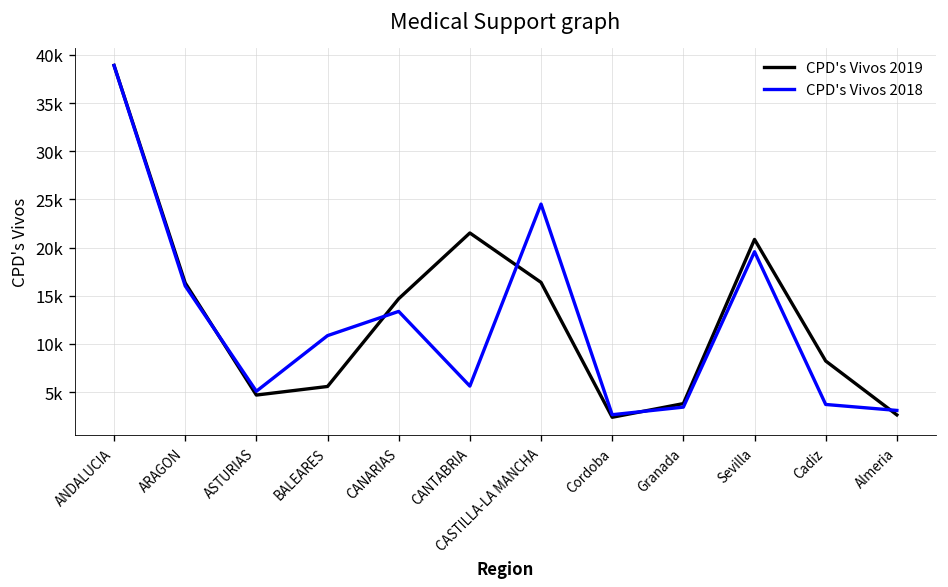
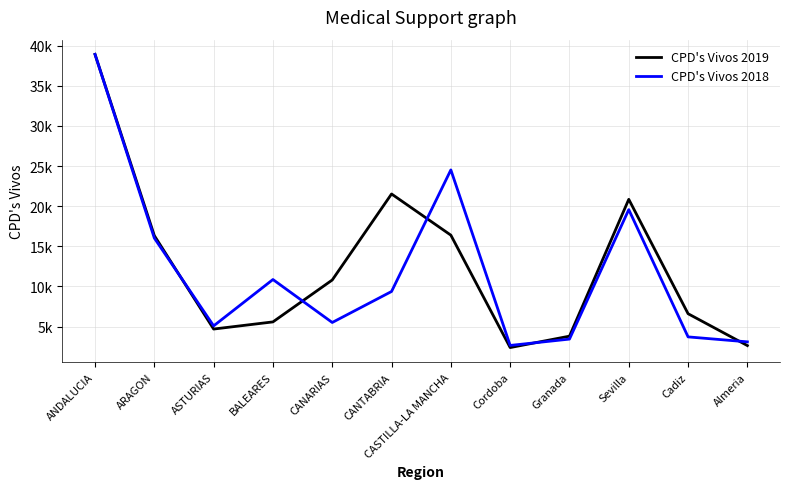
  {
    "CPD's Vivos 2019": {
      "ASTURIAS": 5000,
      "BALEARES": 6000,
-     "CANARIAS": 15000,
+     "CANARIAS": 11000,
      "CANTABRIA": 22000,
      "CASTILLA-LA MANCHA": 16000,
      "Granada": 4000,
      "Sevilla": 21000,
-     "Cadiz": 8000,
+     "Cadiz": 7000,
      "Almeria": 3000
    },
    "CPD's Vivos 2018": {
      "ASTURIAS": 5000,
      "BALEARES": 11000,
-     "CANARIAS": 13000,
-     "CANTABRIA": 6000,
+     "CANARIAS": 6000,
+     "CANTABRIA": 9000,
      "CASTILLA-LA MANCHA": 25000,
      "Granada": 3000,
      "Sevilla": 20000,
      "Cadiz": 4000,
      "Almeria": 3000
    }
  }
